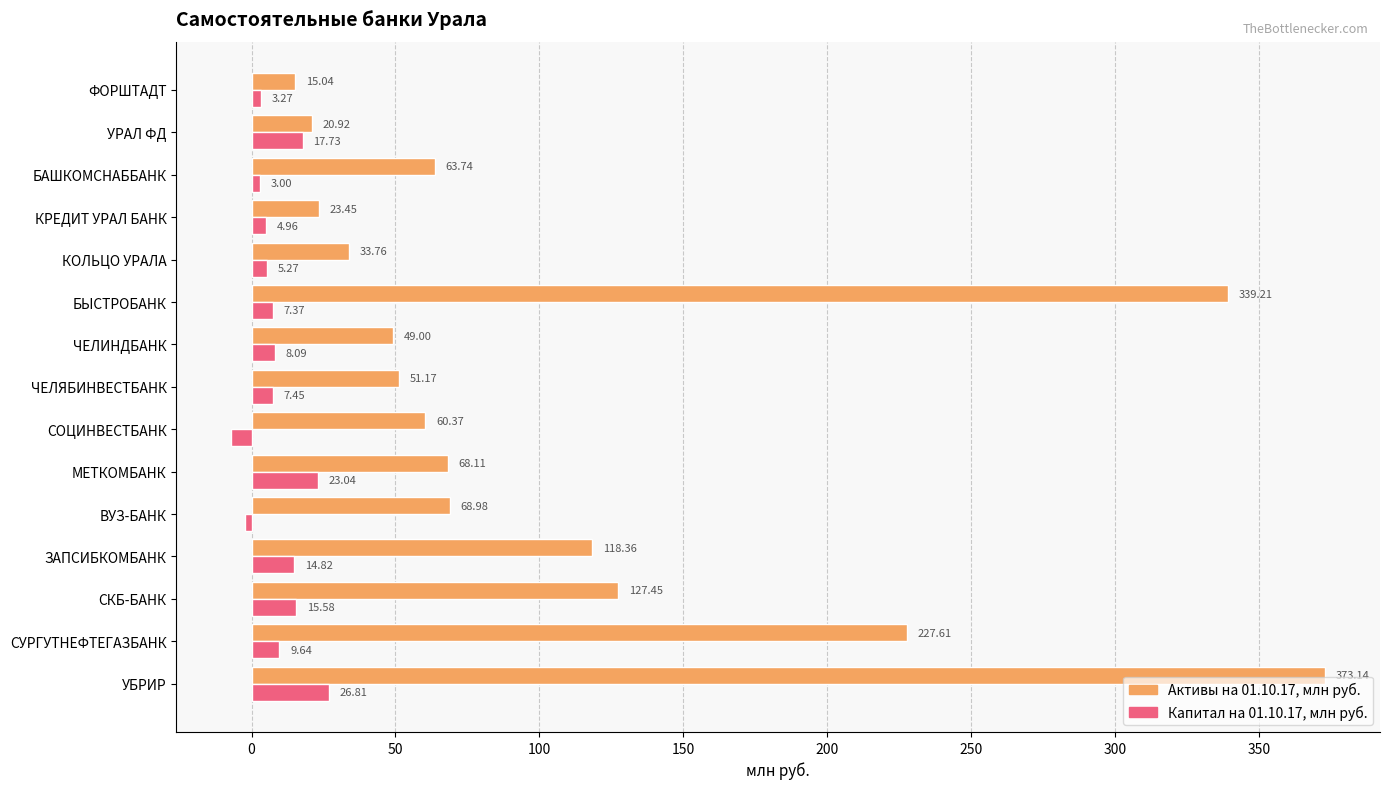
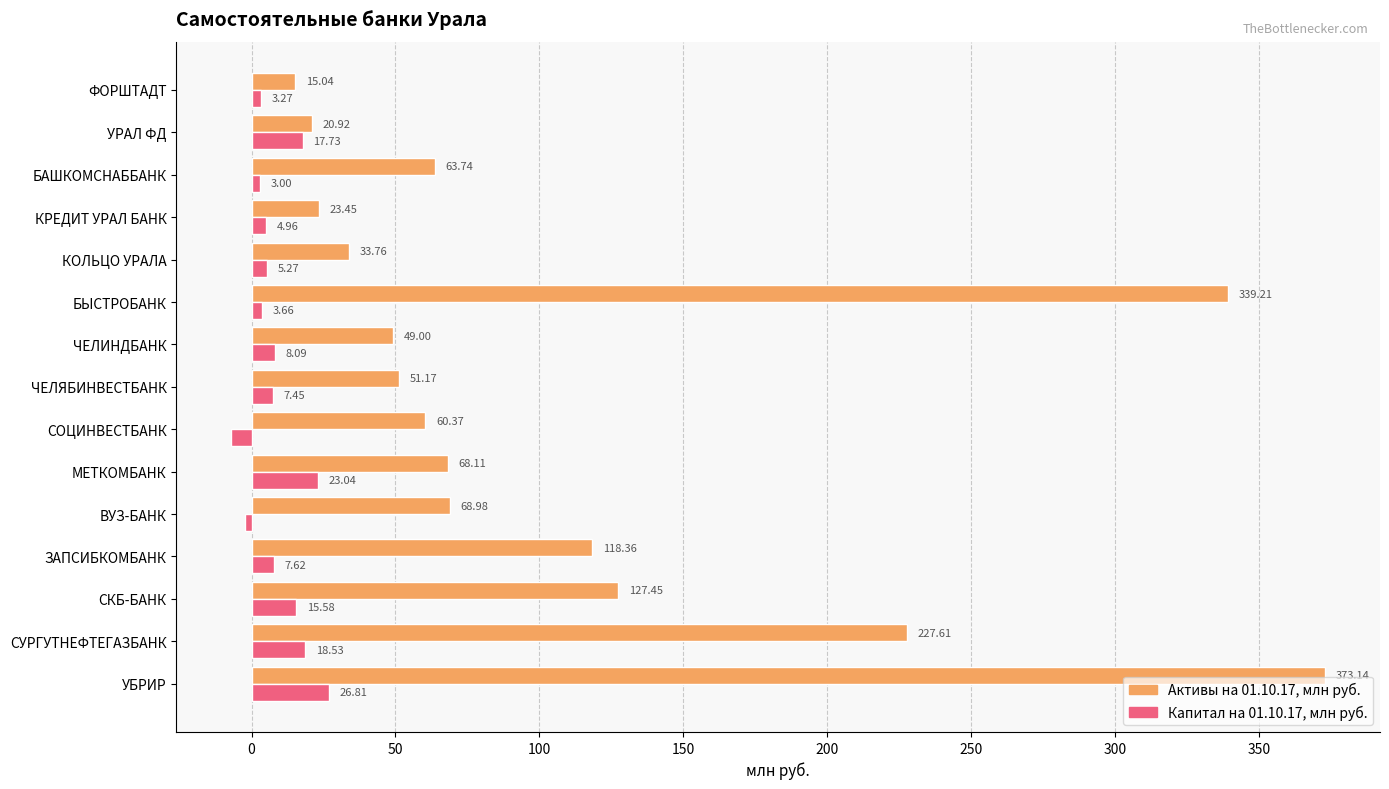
  {
    "Активы на 01.10.17, млн руб.": {
      "ФОРШТАДТ": 15.04,
      "УРАЛ ФД": 20.92,
      "БАШКОМСНАББАНК": 63.74,
      "КРЕДИТ УРАЛ БАНК": 23.45,
      "КОЛЬЦО УРАЛА": 33.76,
      "БЫСТРОБАНК": 339.21,
      "ЧЕЛИНДБАНК": 49.00,
      "ЧЕЛЯБИНВЕСТБАНК": 51.17,
      "СОЦИНВЕСТБАНК": 60.37,
      "МЕТКОМБАНК": 68.11,
      "ВУЗ-БАНК": 68.98,
      "ЗАПСИБКОМБАНК": 118.36,
      "СКБ-БАНК": 127.45,
      "СУРГУТНЕФТЕГАЗБАНК": 227.61
    },
    "Капитал на 01.10.17, млн руб.": {
      "ФОРШТАДТ": 3.27,
      "УРАЛ ФД": 17.73,
      "БАШКОМСНАББАНК": 3.00,
      "КРЕДИТ УРАЛ БАНК": 4.96,
      "КОЛЬЦО УРАЛА": 5.27,
-     "БЫСТРОБАНК": 7.37,
+     "БЫСТРОБАНК": 3.66,
      "ЧЕЛИНДБАНК": 8.09,
      "ЧЕЛЯБИНВЕСТБАНК": 7.45,
      "МЕТКОМБАНК": 23.04,
-     "ЗАПСИБКОМБАНК": 14.82,
+     "ЗАПСИБКОМБАНК": 7.62,
      "СКБ-БАНК": 15.58,
-     "СУРГУТНЕФТЕГАЗБАНК": 9.64,
+     "СУРГУТНЕФТЕГАЗБАНК": 18.53,
      "УБРИР": 26.81
    }
  }
